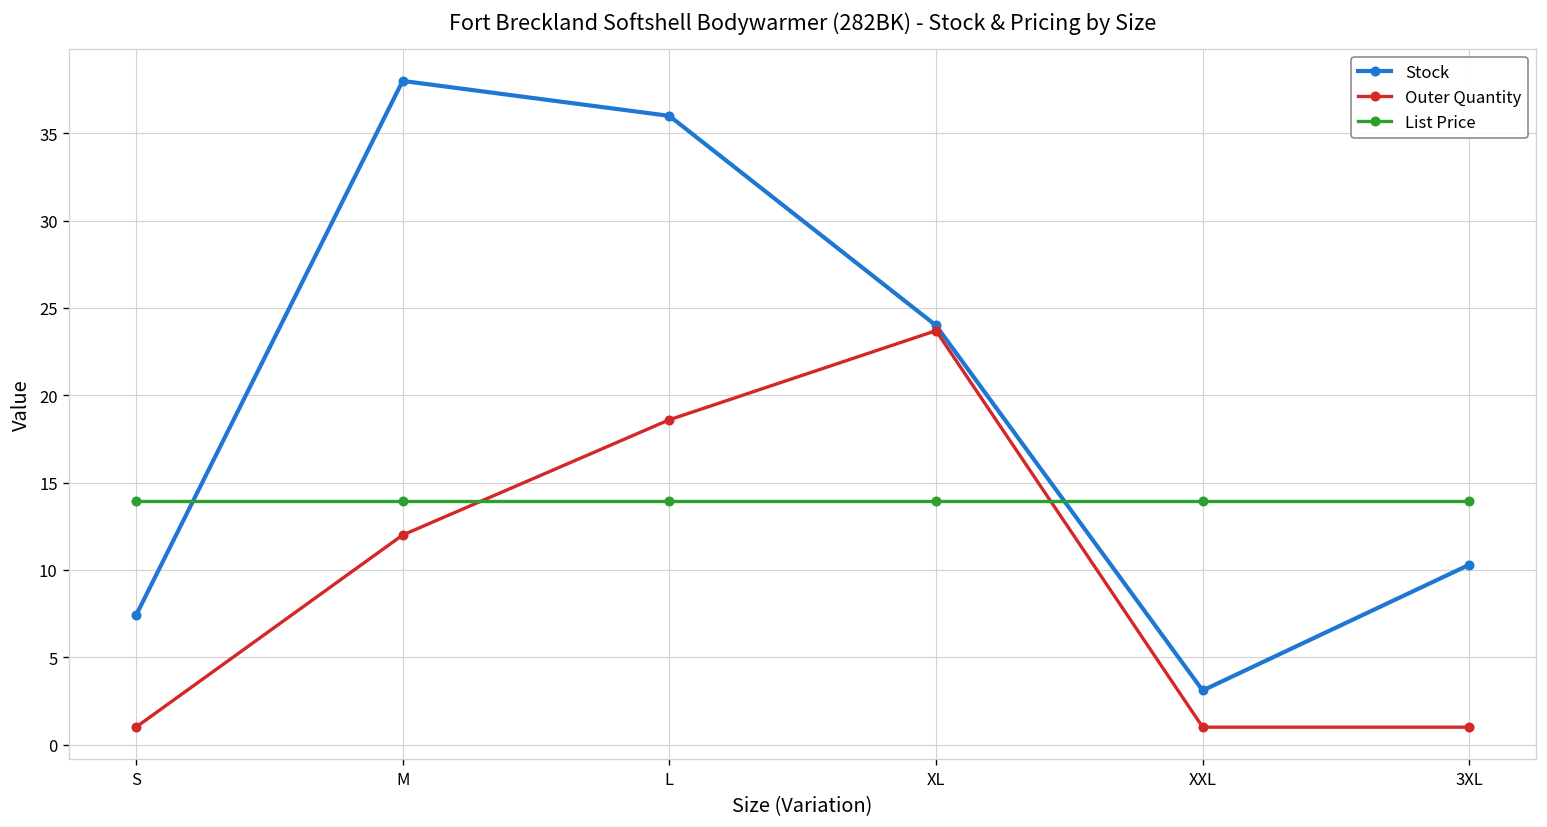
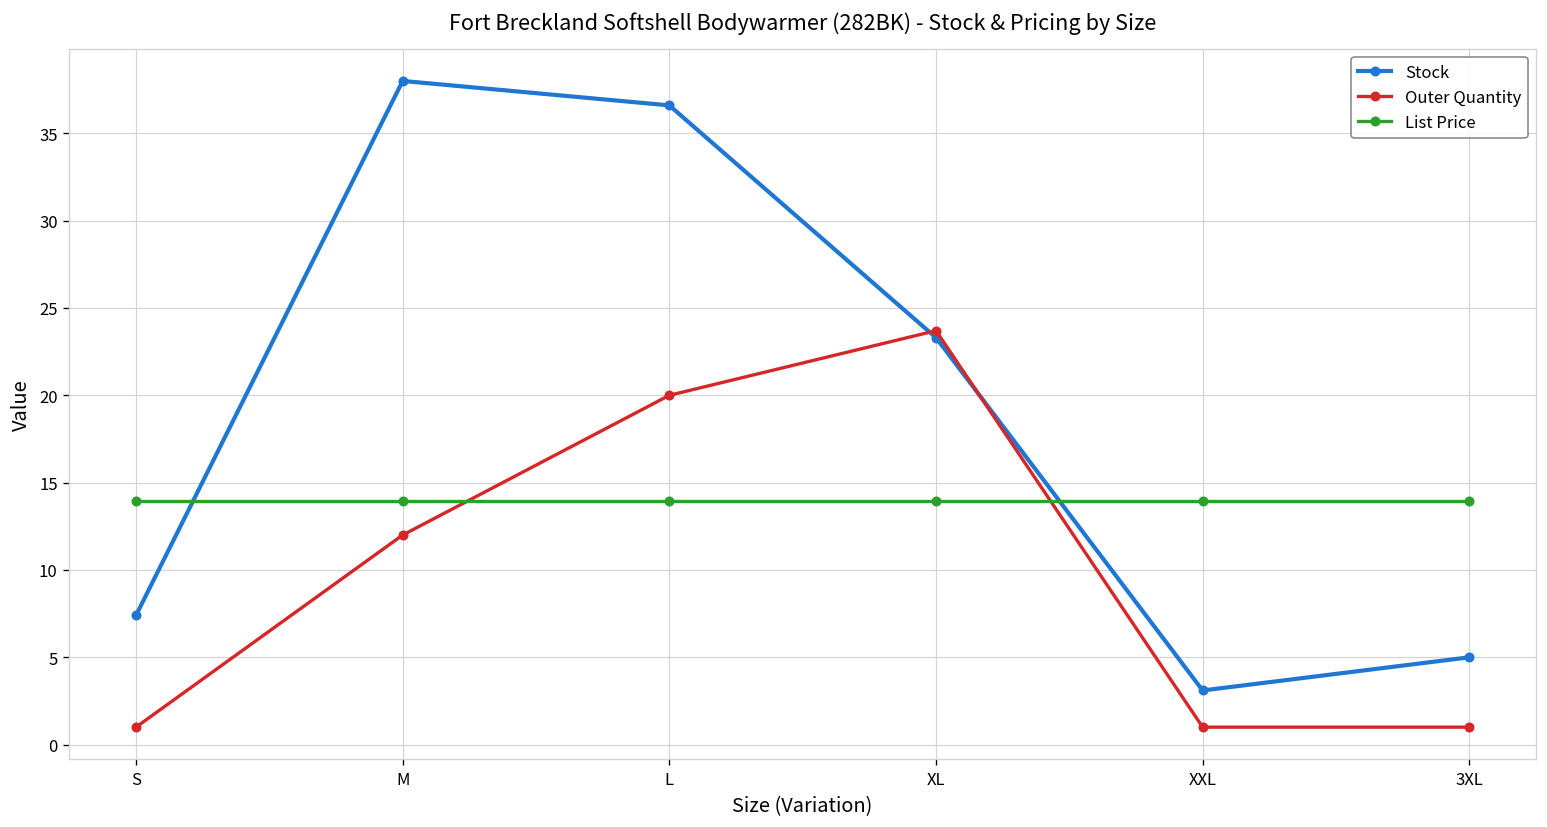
  {
    "Stock": {
      "S": 7.4,
      "M": 38.0,
-     "L": 36.0,
-     "XL": 24.0,
+     "L": 36.6,
+     "XL": 23.3,
      "XXL": 3.1,
-     "3XL": 10.3
+     "3XL": 5.0
    },
    "Outer Quantity": {
      "S": 1.0,
      "M": 12.0,
-     "L": 18.6,
+     "L": 20.0,
      "XL": 23.7,
      "XXL": 1.0,
      "3XL": 1.0
    },
    "List Price": {
      "S": 14.0,
      "M": 14.0,
      "L": 14.0,
      "XL": 14.0,
      "XXL": 14.0,
      "3XL": 14.0
    }
  }
